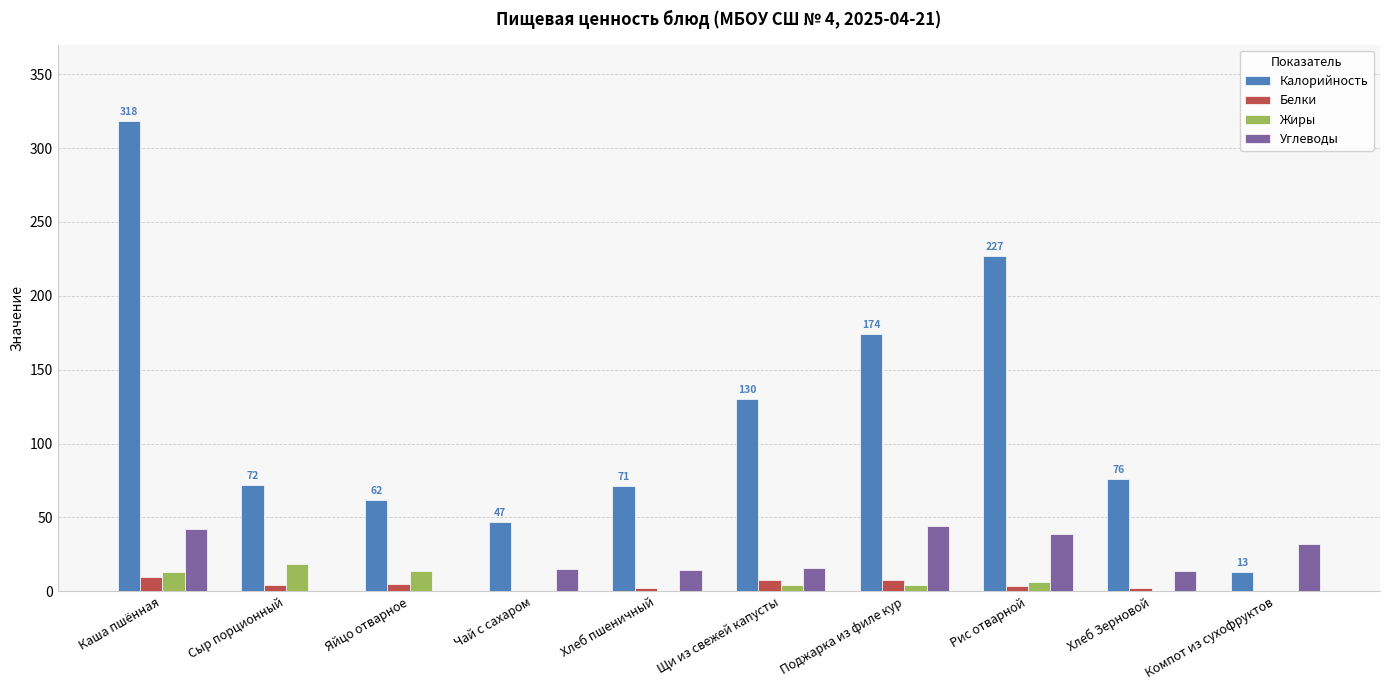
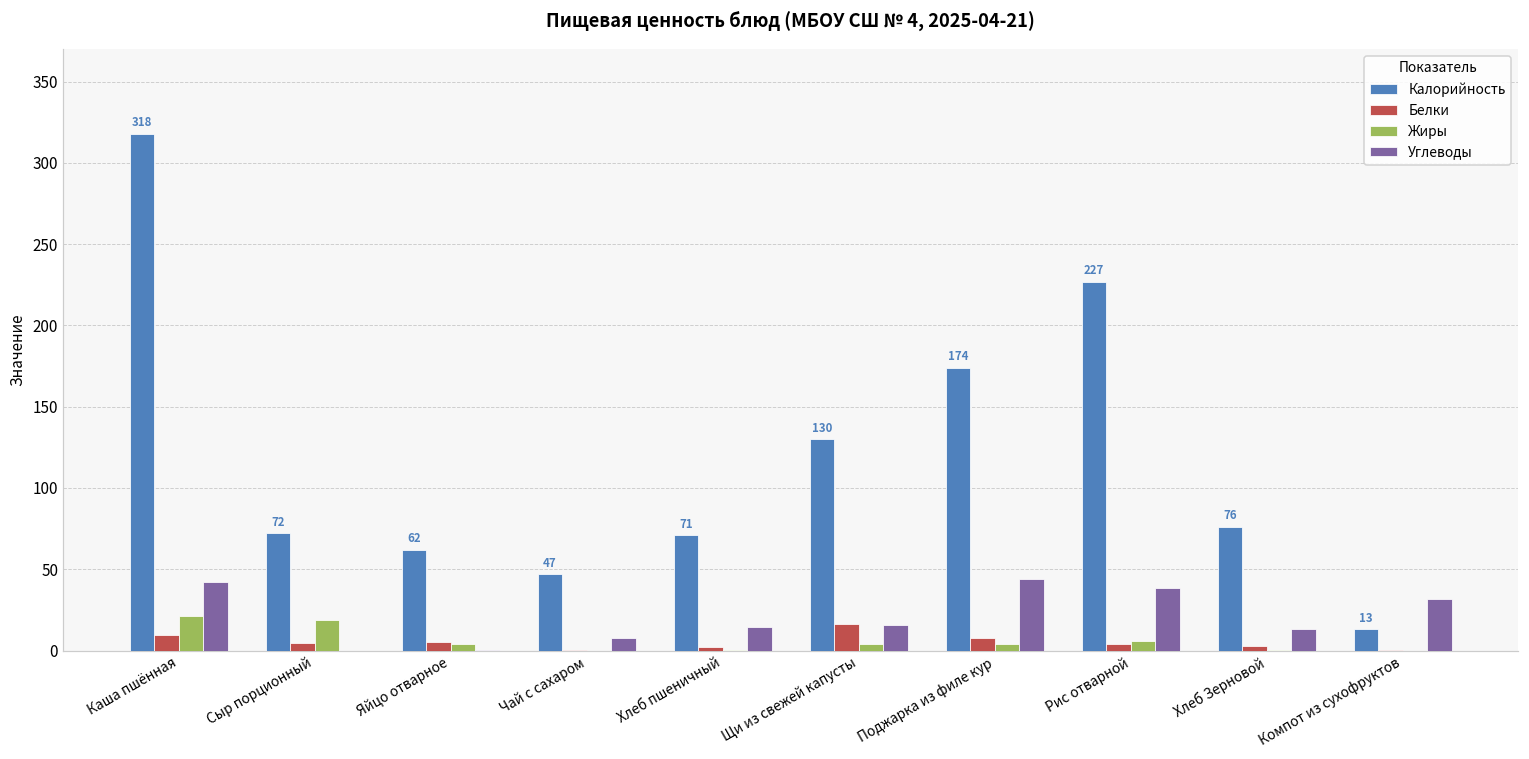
  {
    "Калорийность": {
      "Каша пшённая": 318,
      "Сыр порционный": 72,
      "Яйцо отварное": 62,
      "Чай с сахаром": 47,
      "Хлеб пшеничный": 71,
      "Щи из свежей капусты": 130,
      "Поджарка из филе кур": 174,
      "Рис отварной": 227,
      "Хлеб Зерновой": 76,
      "Компот из сухофруктов": 13
    },
    "Белки": {
      "Каша пшённая": 10,
      "Сыр порционный": 5,
      "Яйцо отварное": 5,
      "Хлеб пшеничный": 2,
-     "Щи из свежей капусты": 7,
+     "Щи из свежей капусты": 17,
      "Поджарка из филе кур": 8,
      "Рис отварной": 4,
      "Хлеб Зерновой": 3
    },
    "Жиры": {
-     "Каша пшённая": 13,
+     "Каша пшённая": 21,
      "Сыр порционный": 19,
-     "Яйцо отварное": 14,
+     "Яйцо отварное": 4,
      "Чай с сахаром": 0,
      "Щи из свежей капусты": 4,
      "Поджарка из филе кур": 4,
      "Рис отварной": 6,
      "Компот из сухофруктов": 0
    },
    "Углеводы": {
      "Каша пшённая": 42,
      "Сыр порционный": 0,
-     "Чай с сахаром": 15,
+     "Чай с сахаром": 8,
      "Хлеб пшеничный": 15,
      "Щи из свежей капусты": 16,
      "Поджарка из филе кур": 44,
      "Рис отварной": 39,
      "Хлеб Зерновой": 14,
      "Компот из сухофруктов": 32
    }
  }
